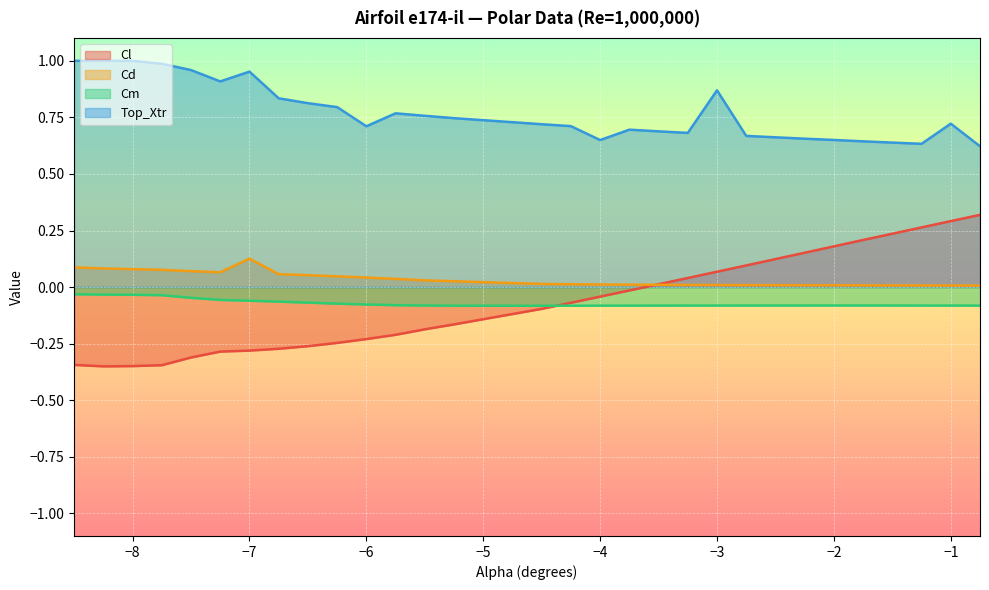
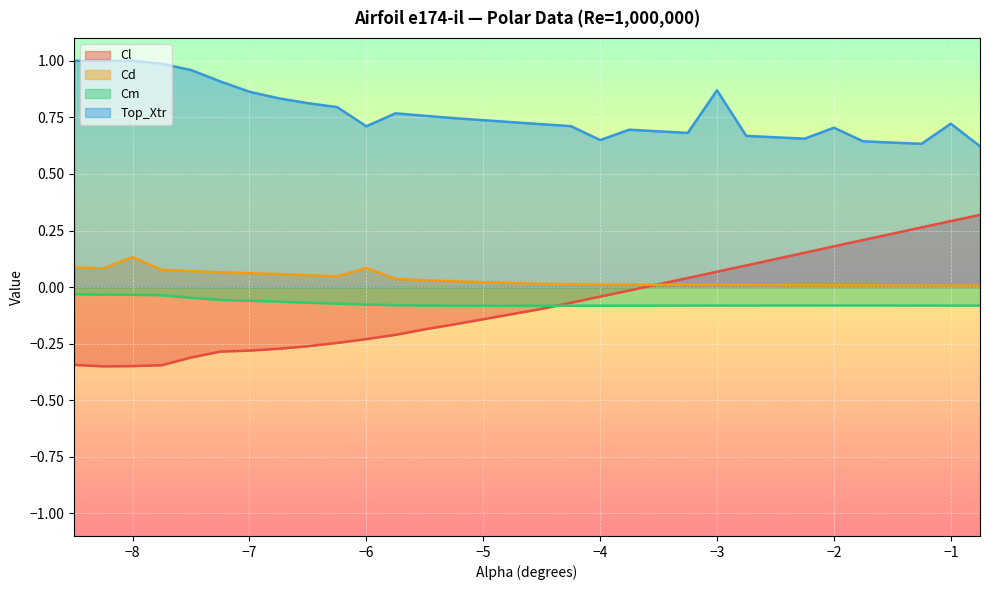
  {
    "Cd": {
-     "−8": 0.08,
-     "−7": 0.13,
-     "−6": 0.04,
+     "−8": 0.13,
+     "−7": 0.06,
+     "−6": 0.08,
      "−4": 0.01
    },
    "Top_Xtr": {
-     "−7": 0.95,
+     "−7": 0.86,
      "−6": 0.71,
      "−4": 0.65,
      "−3": 0.87,
-     "−2": 0.65,
+     "−2": 0.70,
      "−1": 0.72
    }
  }
